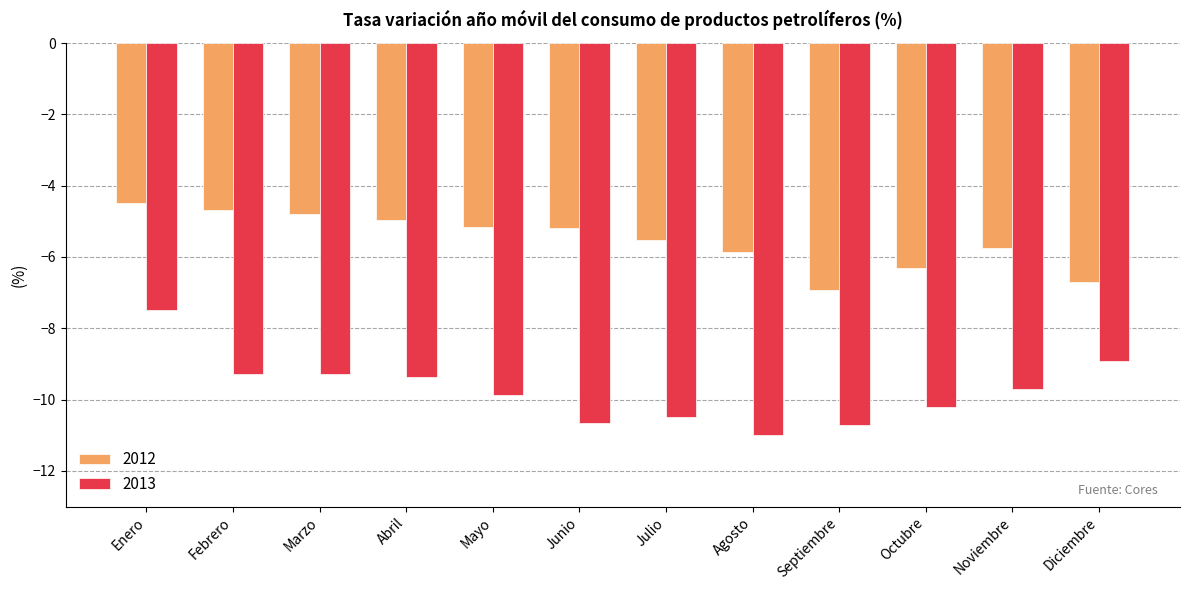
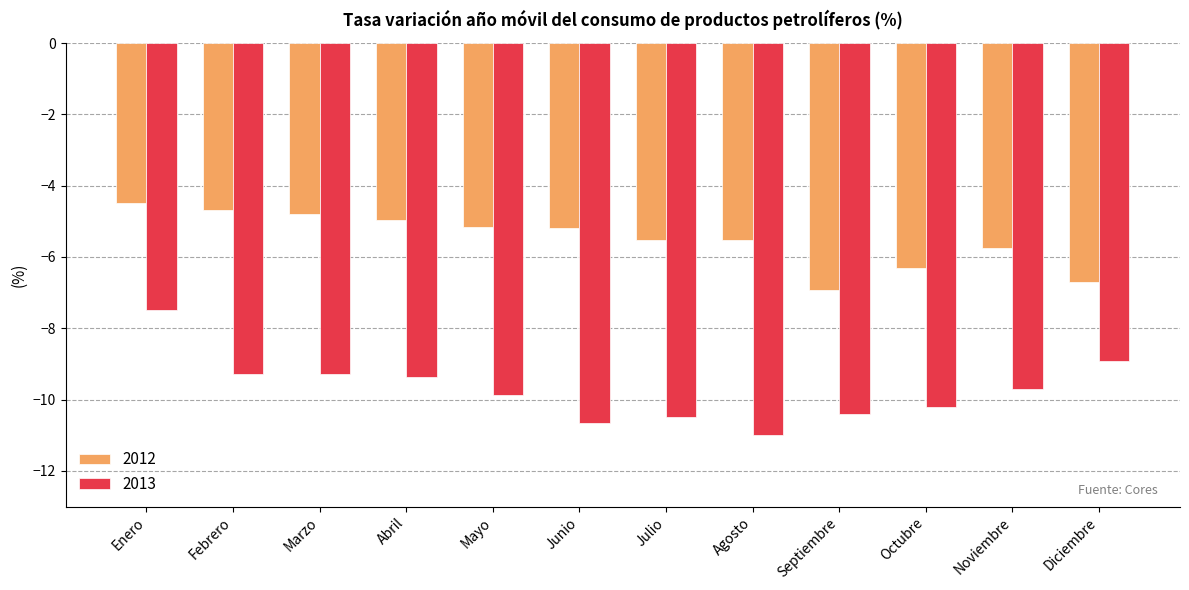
  {
    "2012": {
      "Enero": -4.5,
      "Febrero": -4.7,
      "Marzo": -4.8,
      "Abril": -5.0,
      "Mayo": -5.1,
      "Junio": -5.2,
      "Julio": -5.5,
-     "Agosto": -5.9,
+     "Agosto": -5.5,
      "Septiembre": -6.9,
      "Octubre": -6.3,
      "Noviembre": -5.8,
      "Diciembre": -6.7
    },
    "2013": {
      "Enero": -7.5,
      "Febrero": -9.3,
      "Marzo": -9.3,
      "Abril": -9.4,
      "Mayo": -9.9,
      "Junio": -10.7,
      "Julio": -10.5,
      "Agosto": -11.0,
-     "Septiembre": -10.7,
+     "Septiembre": -10.4,
      "Octubre": -10.2,
      "Noviembre": -9.7,
      "Diciembre": -8.9
    }
  }
